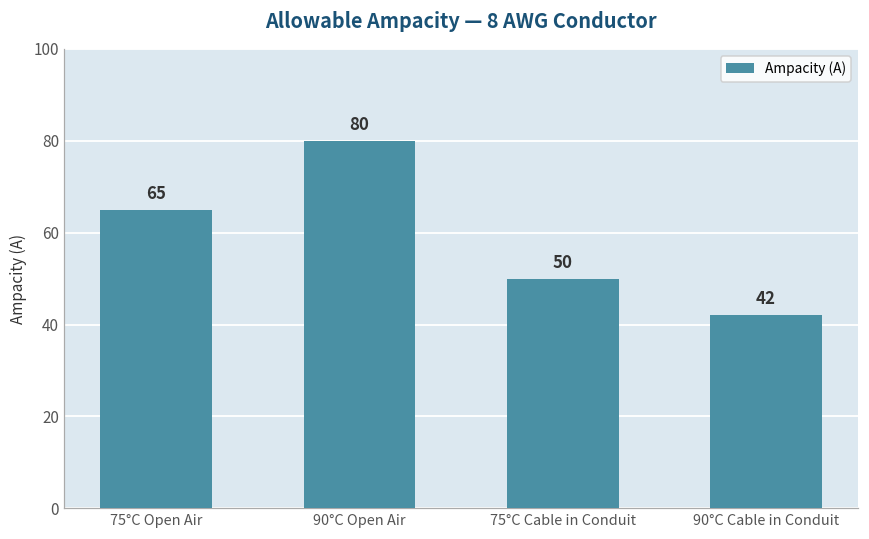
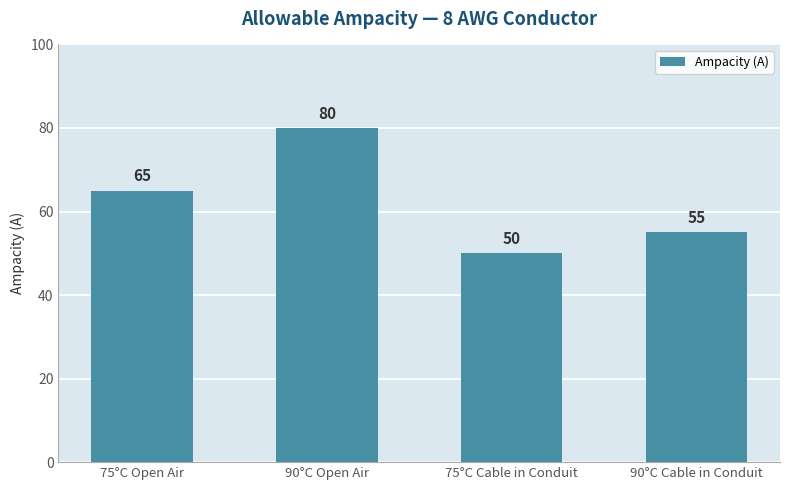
  {
    "75°C Open Air": 65,
    "90°C Open Air": 80,
    "75°C Cable in Conduit": 50,
-   "90°C Cable in Conduit": 42
+   "90°C Cable in Conduit": 55
  }
